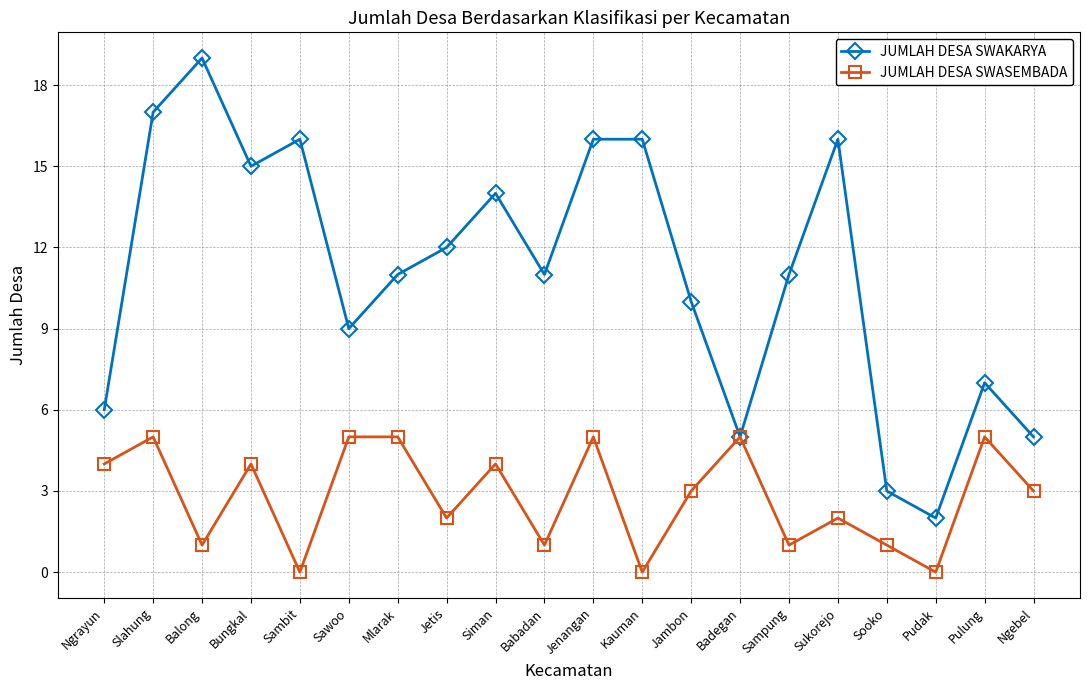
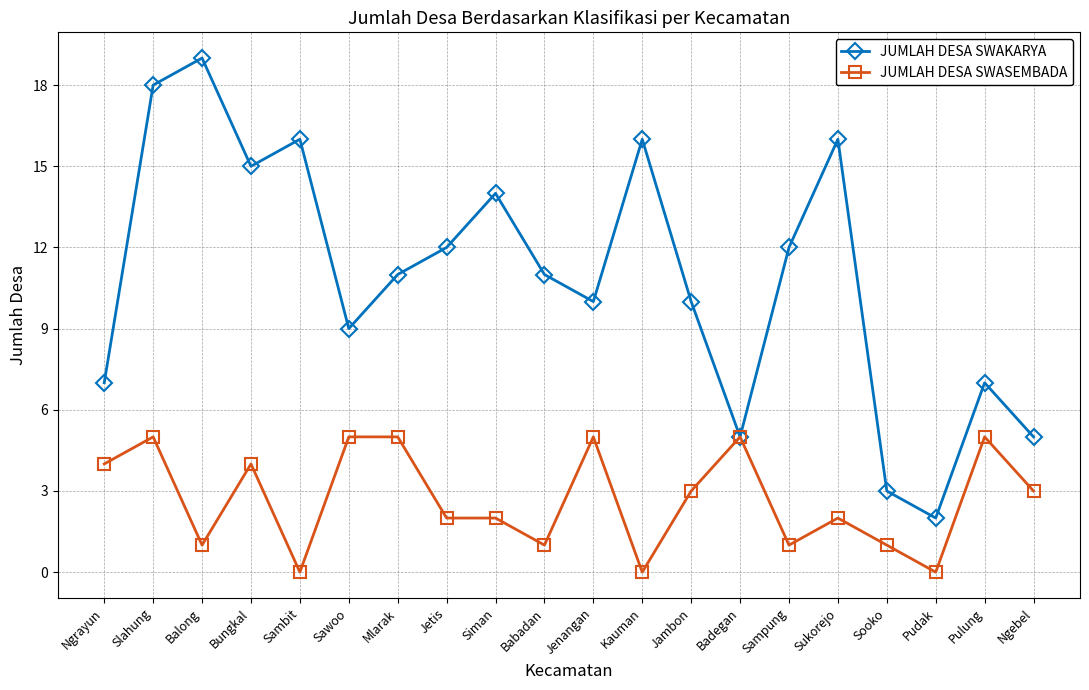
  {
    "JUMLAH DESA SWAKARYA": {
-     "Ngrayun": 6,
-     "Slahung": 17,
+     "Ngrayun": 7,
+     "Slahung": 18,
      "Balong": 19,
      "Bungkal": 15,
      "Sambit": 16,
      "Sawoo": 9,
      "Mlarak": 11,
      "Jetis": 12,
      "Siman": 14,
      "Babadan": 11,
-     "Jenangan": 16,
+     "Jenangan": 10,
      "Kauman": 16,
      "Jambon": 10,
-     "Sampung": 11,
+     "Sampung": 12,
      "Sukorejo": 16,
      "Sooko": 3,
      "Pudak": 2,
      "Pulung": 7,
      "Ngebel": 5
    },
    "JUMLAH DESA SWASEMBADA": {
      "Ngrayun": 4,
      "Slahung": 5,
      "Balong": 1,
      "Bungkal": 4,
      "Sambit": 0,
      "Sawoo": 5,
      "Mlarak": 5,
      "Jetis": 2,
-     "Siman": 4,
+     "Siman": 2,
      "Babadan": 1,
      "Jenangan": 5,
      "Kauman": 0,
      "Jambon": 3,
      "Sampung": 1,
      "Sukorejo": 2,
      "Sooko": 1,
      "Pudak": 0,
      "Pulung": 5,
      "Ngebel": 3
    }
  }
